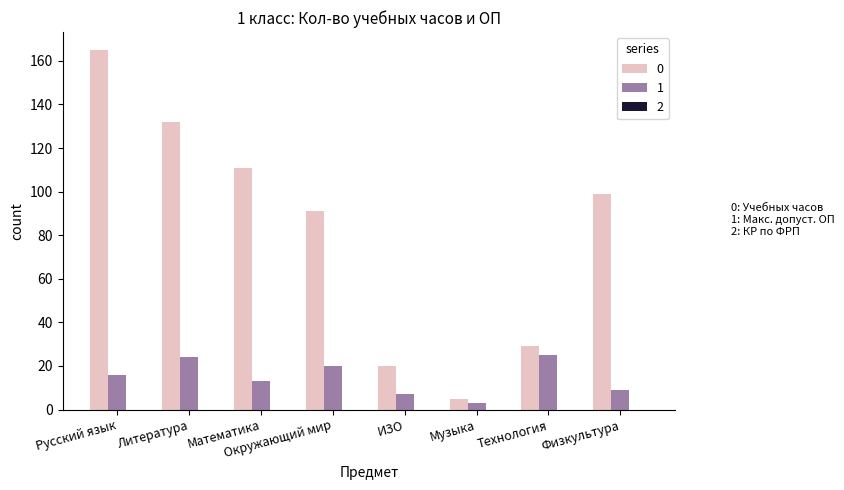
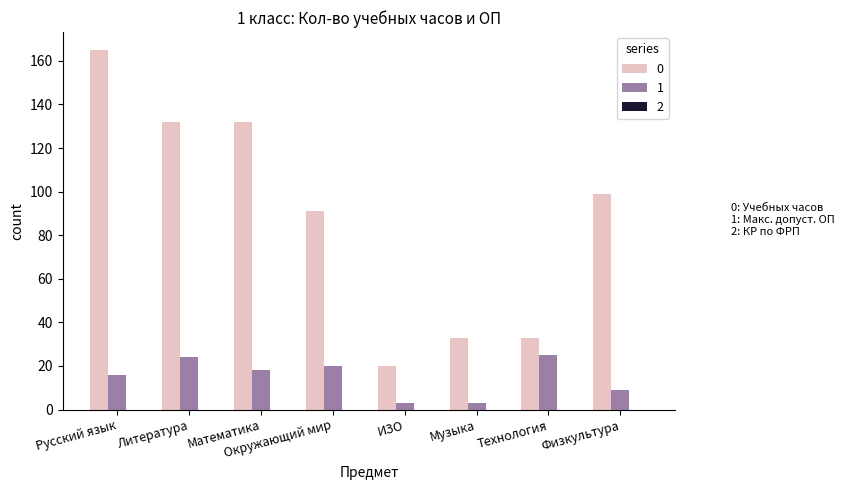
  {
    "0": {
      "Русский язык": 165,
      "Литература": 132,
-     "Математика": 111,
+     "Математика": 132,
      "Окружающий мир": 91,
      "ИЗО": 20,
-     "Музыка": 5,
-     "Технология": 29,
+     "Музыка": 33,
+     "Технология": 33,
      "Физкультура": 99
    },
    "1": {
      "Русский язык": 16,
      "Литература": 24,
-     "Математика": 13,
+     "Математика": 18,
      "Окружающий мир": 20,
-     "ИЗО": 7,
+     "ИЗО": 3,
      "Музыка": 3,
      "Технология": 25,
      "Физкультура": 9
    },
    "2": {
      "Русский язык": 0,
      "Литература": 0,
      "Математика": 0,
      "Окружающий мир": 0,
      "ИЗО": 0,
      "Музыка": 0,
      "Технология": 0,
      "Физкультура": 0
    }
  }
